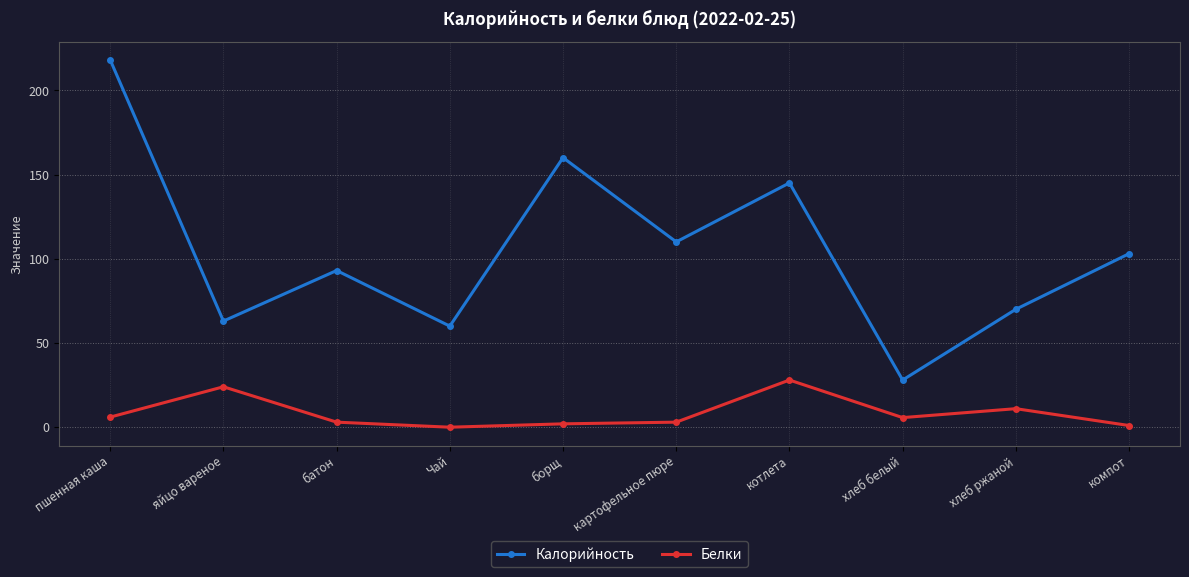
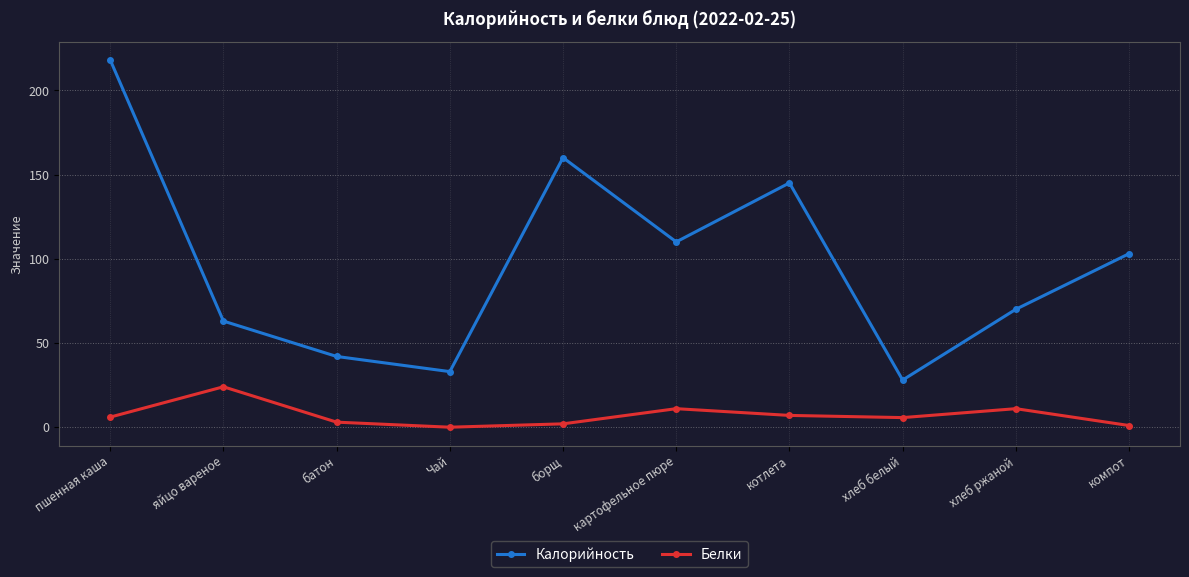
  {
    "Калорийность": {
      "пшенная каша": 218,
      "яйцо вареное": 63,
-     "батон": 93,
-     "Чай": 60,
+     "батон": 42,
+     "Чай": 33,
      "борщ": 160,
      "картофельное пюре": 110,
      "котлета": 145,
      "хлеб белый": 28,
      "хлеб ржаной": 70,
      "компот": 103
    },
    "Белки": {
      "пшенная каша": 6,
      "яйцо вареное": 24,
      "батон": 3,
      "Чай": 0,
      "борщ": 2,
-     "картофельное пюре": 3,
-     "котлета": 28,
+     "картофельное пюре": 11,
+     "котлета": 7,
      "хлеб белый": 6,
      "хлеб ржаной": 11,
      "компот": 1
    }
  }
